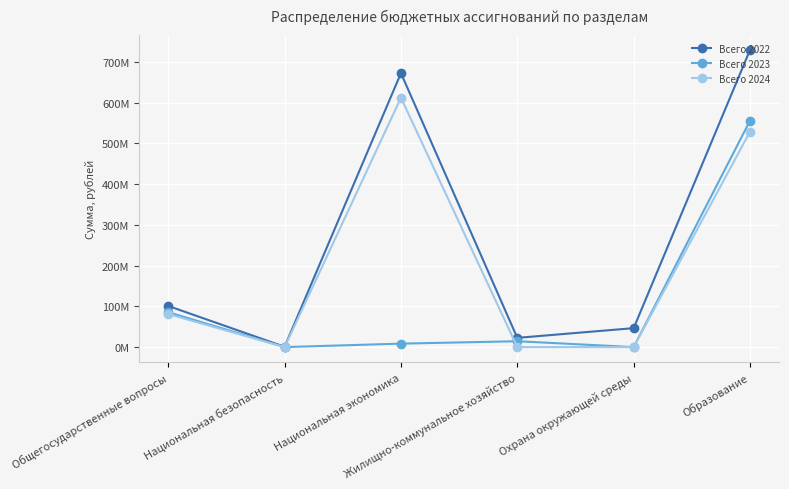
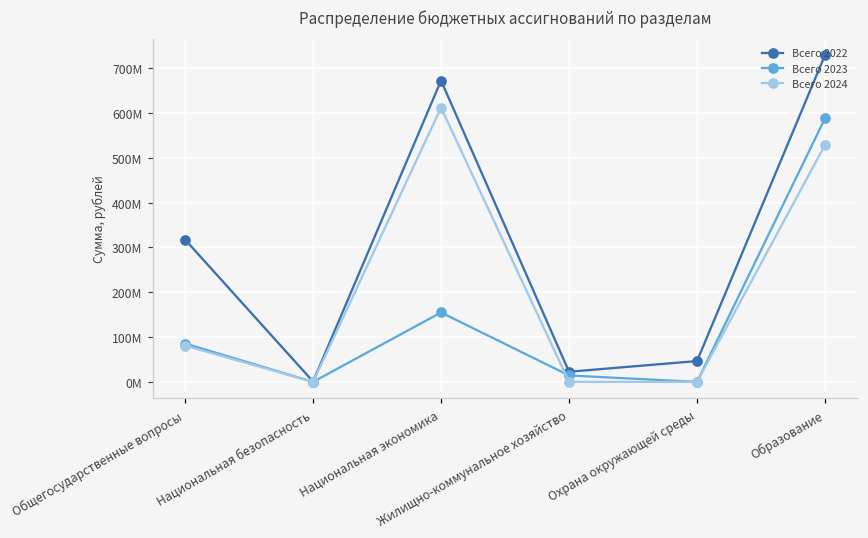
  {
    "Всего 2022": {
-     "Общегосударственные вопросы": 100000000,
+     "Общегосударственные вопросы": 320000000,
      "Национальная экономика": 670000000,
      "Жилищно-коммунальное хозяйство": 20000000,
      "Охрана окружающей среды": 50000000,
      "Образование": 730000000
    },
    "Всего 2023": {
-     "Национальная экономика": 10000000,
+     "Национальная экономика": 150000000,
      "Жилищно-коммунальное хозяйство": 10000000,
-     "Образование": 560000000
+     "Образование": 590000000
    },
    "Всего 2024": {
      "Национальная экономика": 610000000,
      "Жилищно-коммунальное хозяйство": 0,
      "Образование": 530000000
    }
  }
